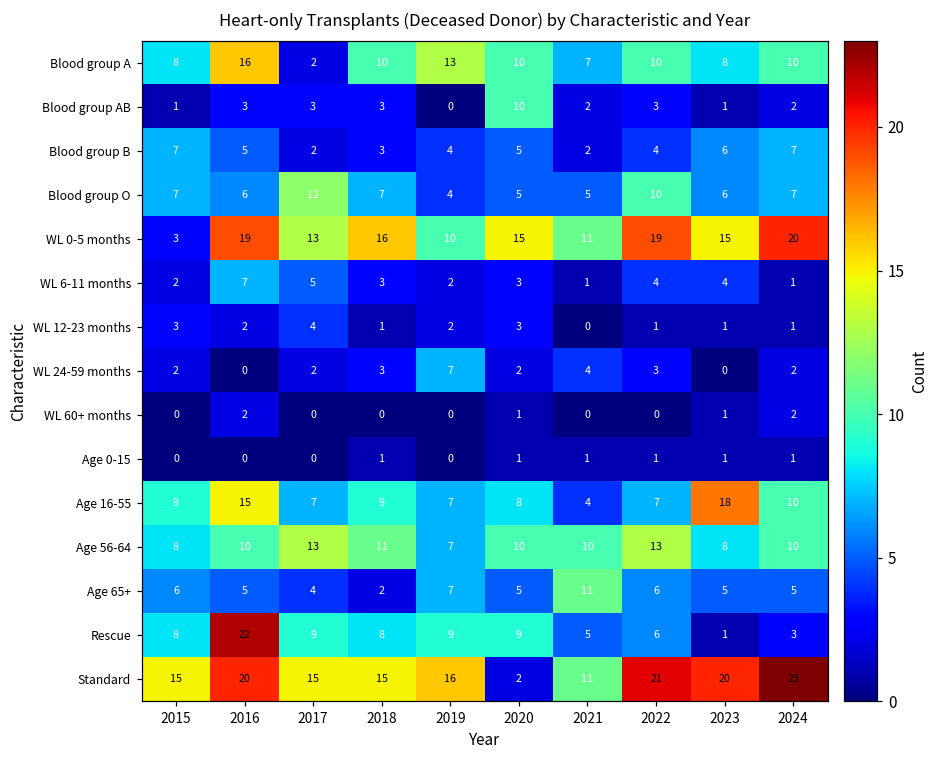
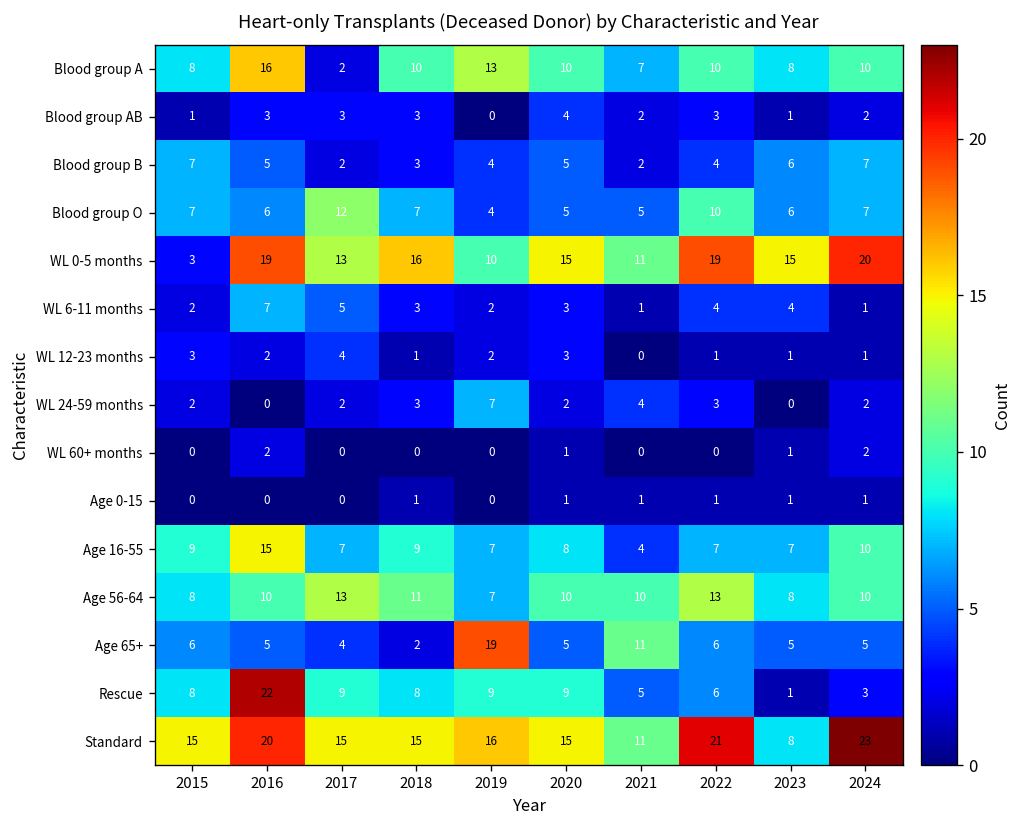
  {
    "Blood group A": {
      "2015": 8,
      "2016": 16,
      "2017": 2,
      "2018": 10,
      "2019": 13,
      "2020": 10,
      "2021": 7,
      "2022": 10,
      "2023": 8,
      "2024": 10
    },
    "Blood group AB": {
      "2015": 1,
      "2016": 3,
      "2017": 3,
      "2018": 3,
      "2019": 0,
-     "2020": 10,
+     "2020": 4,
      "2021": 2,
      "2022": 3,
      "2023": 1,
      "2024": 2
    },
    "Blood group B": {
      "2015": 7,
      "2016": 5,
      "2017": 2,
      "2018": 3,
      "2019": 4,
      "2020": 5,
      "2021": 2,
      "2022": 4,
      "2023": 6,
      "2024": 7
    },
    "Blood group O": {
      "2015": 7,
      "2016": 6,
      "2017": 12,
      "2018": 7,
      "2019": 4,
      "2020": 5,
      "2021": 5,
      "2022": 10,
      "2023": 6,
      "2024": 7
    },
    "WL 0-5 months": {
      "2015": 3,
      "2016": 19,
      "2017": 13,
      "2018": 16,
      "2019": 10,
      "2020": 15,
      "2021": 11,
      "2022": 19,
      "2023": 15,
      "2024": 20
    },
    "WL 6-11 months": {
      "2015": 2,
      "2016": 7,
      "2017": 5,
      "2018": 3,
      "2019": 2,
      "2020": 3,
      "2021": 1,
      "2022": 4,
      "2023": 4,
      "2024": 1
    },
    "WL 12-23 months": {
      "2015": 3,
      "2016": 2,
      "2017": 4,
      "2018": 1,
      "2019": 2,
      "2020": 3,
      "2021": 0,
      "2022": 1,
      "2023": 1,
      "2024": 1
    },
    "WL 24-59 months": {
      "2015": 2,
      "2016": 0,
      "2017": 2,
      "2018": 3,
      "2019": 7,
      "2020": 2,
      "2021": 4,
      "2022": 3,
      "2023": 0,
      "2024": 2
    },
    "WL 60+ months": {
      "2015": 0,
      "2016": 2,
      "2017": 0,
      "2018": 0,
      "2019": 0,
      "2020": 1,
      "2021": 0,
      "2022": 0,
      "2023": 1,
      "2024": 2
    },
    "Age 0-15": {
      "2015": 0,
      "2016": 0,
      "2017": 0,
      "2018": 1,
      "2019": 0,
      "2020": 1,
      "2021": 1,
      "2022": 1,
      "2023": 1,
      "2024": 1
    },
    "Age 16-55": {
      "2015": 9,
      "2016": 15,
      "2017": 7,
      "2018": 9,
      "2019": 7,
      "2020": 8,
      "2021": 4,
      "2022": 7,
-     "2023": 18,
+     "2023": 7,
      "2024": 10
    },
    "Age 56-64": {
      "2015": 8,
      "2016": 10,
      "2017": 13,
      "2018": 11,
      "2019": 7,
      "2020": 10,
      "2021": 10,
      "2022": 13,
      "2023": 8,
      "2024": 10
    },
    "Age 65+": {
      "2015": 6,
      "2016": 5,
      "2017": 4,
      "2018": 2,
-     "2019": 7,
+     "2019": 19,
      "2020": 5,
      "2021": 11,
      "2022": 6,
      "2023": 5,
      "2024": 5
    },
    "Rescue": {
      "2015": 8,
      "2016": 22,
      "2017": 9,
      "2018": 8,
      "2019": 9,
      "2020": 9,
      "2021": 5,
      "2022": 6,
      "2023": 1,
      "2024": 3
    },
    "Standard": {
      "2015": 15,
      "2016": 20,
      "2017": 15,
      "2018": 15,
      "2019": 16,
-     "2020": 2,
+     "2020": 15,
      "2021": 11,
      "2022": 21,
-     "2023": 20,
+     "2023": 8,
      "2024": 23
    }
  }
